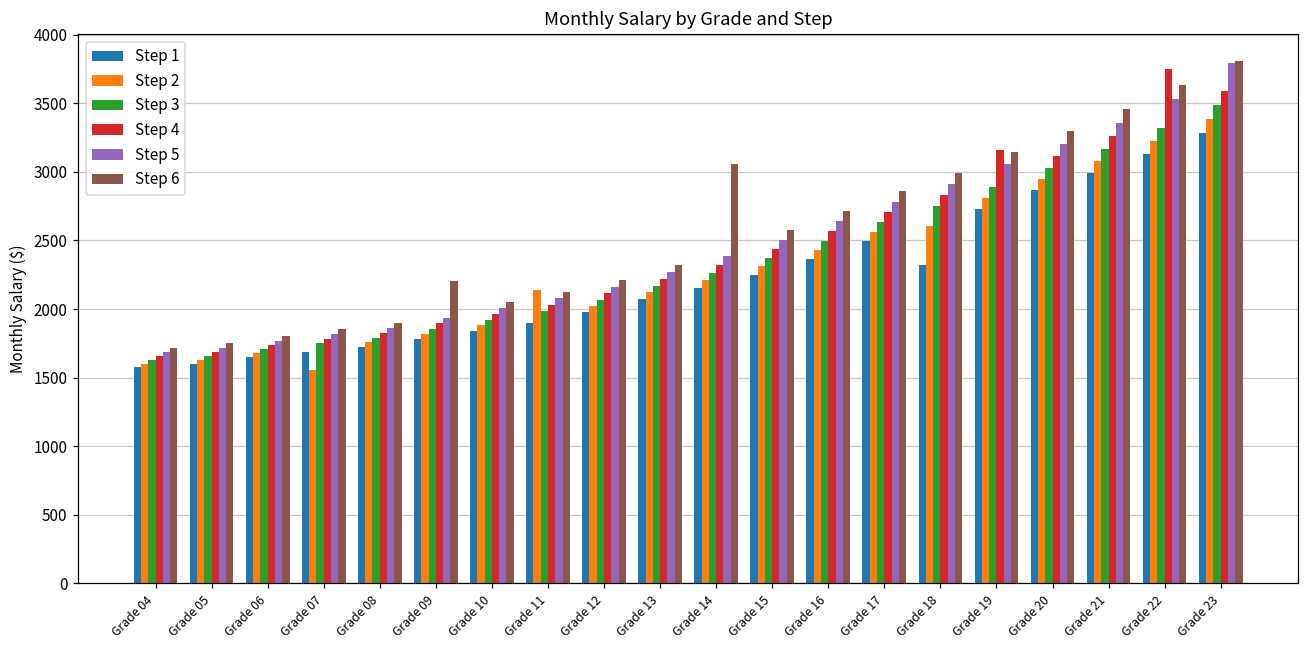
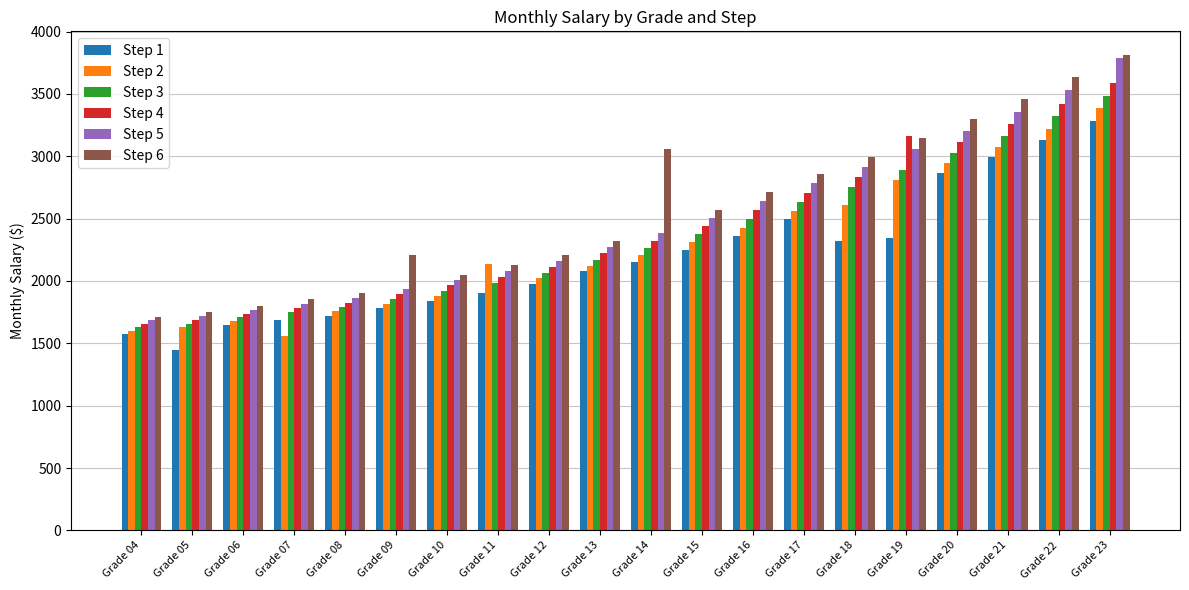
  {
    "Step 1": {
      "Grade 04": 1580,
-     "Grade 05": 1600,
+     "Grade 05": 1450,
      "Grade 06": 1650,
      "Grade 07": 1690,
      "Grade 08": 1720,
      "Grade 09": 1780,
      "Grade 10": 1840,
      "Grade 11": 1900,
      "Grade 12": 1980,
      "Grade 13": 2080,
      "Grade 14": 2150,
      "Grade 15": 2250,
      "Grade 16": 2360,
      "Grade 17": 2490,
      "Grade 18": 2320,
-     "Grade 19": 2730,
+     "Grade 19": 2340,
      "Grade 20": 2870,
      "Grade 21": 2990,
      "Grade 22": 3130,
      "Grade 23": 3290
    },
    "Step 2": {
      "Grade 04": 1600,
      "Grade 05": 1630,
      "Grade 06": 1680,
      "Grade 07": 1560,
      "Grade 08": 1760,
      "Grade 09": 1820,
      "Grade 10": 1880,
      "Grade 11": 2140,
      "Grade 12": 2020,
      "Grade 13": 2120,
      "Grade 14": 2210,
      "Grade 15": 2310,
      "Grade 16": 2430,
      "Grade 17": 2560,
      "Grade 18": 2610,
      "Grade 19": 2810,
      "Grade 20": 2950,
      "Grade 21": 3080,
      "Grade 22": 3220,
      "Grade 23": 3380
    },
    "Step 3": {
      "Grade 04": 1630,
      "Grade 05": 1660,
      "Grade 06": 1710,
      "Grade 07": 1750,
      "Grade 08": 1790,
      "Grade 09": 1860,
      "Grade 10": 1920,
      "Grade 11": 1990,
      "Grade 12": 2070,
      "Grade 13": 2170,
      "Grade 14": 2270,
      "Grade 15": 2370,
      "Grade 16": 2500,
      "Grade 17": 2630,
      "Grade 18": 2750,
      "Grade 19": 2890,
      "Grade 20": 3030,
      "Grade 21": 3160,
      "Grade 22": 3320,
      "Grade 23": 3490
    },
    "Step 4": {
      "Grade 04": 1660,
      "Grade 05": 1690,
      "Grade 06": 1740,
      "Grade 07": 1780,
      "Grade 08": 1830,
      "Grade 09": 1900,
      "Grade 10": 1960,
      "Grade 11": 2030,
      "Grade 12": 2110,
      "Grade 13": 2220,
      "Grade 14": 2320,
      "Grade 15": 2440,
      "Grade 16": 2570,
      "Grade 17": 2710,
      "Grade 18": 2830,
      "Grade 19": 3160,
      "Grade 20": 3120,
      "Grade 21": 3260,
-     "Grade 22": 3750,
+     "Grade 22": 3420,
      "Grade 23": 3590
    },
    "Step 5": {
      "Grade 04": 1690,
      "Grade 05": 1720,
      "Grade 06": 1770,
      "Grade 07": 1820,
      "Grade 08": 1860,
      "Grade 09": 1930,
      "Grade 10": 2010,
      "Grade 11": 2080,
      "Grade 12": 2160,
      "Grade 13": 2270,
      "Grade 14": 2380,
      "Grade 15": 2500,
      "Grade 16": 2640,
      "Grade 17": 2780,
      "Grade 18": 2910,
      "Grade 19": 3060,
      "Grade 20": 3200,
      "Grade 21": 3360,
      "Grade 22": 3530,
      "Grade 23": 3790
    },
    "Step 6": {
      "Grade 04": 1710,
      "Grade 05": 1750,
      "Grade 06": 1800,
      "Grade 07": 1850,
      "Grade 08": 1900,
      "Grade 09": 2210,
      "Grade 10": 2050,
      "Grade 11": 2120,
      "Grade 12": 2210,
      "Grade 13": 2320,
      "Grade 14": 3060,
      "Grade 15": 2570,
      "Grade 16": 2710,
      "Grade 17": 2860,
      "Grade 18": 2990,
      "Grade 19": 3140,
      "Grade 20": 3300,
      "Grade 21": 3460,
      "Grade 22": 3640,
      "Grade 23": 3810
    }
  }
